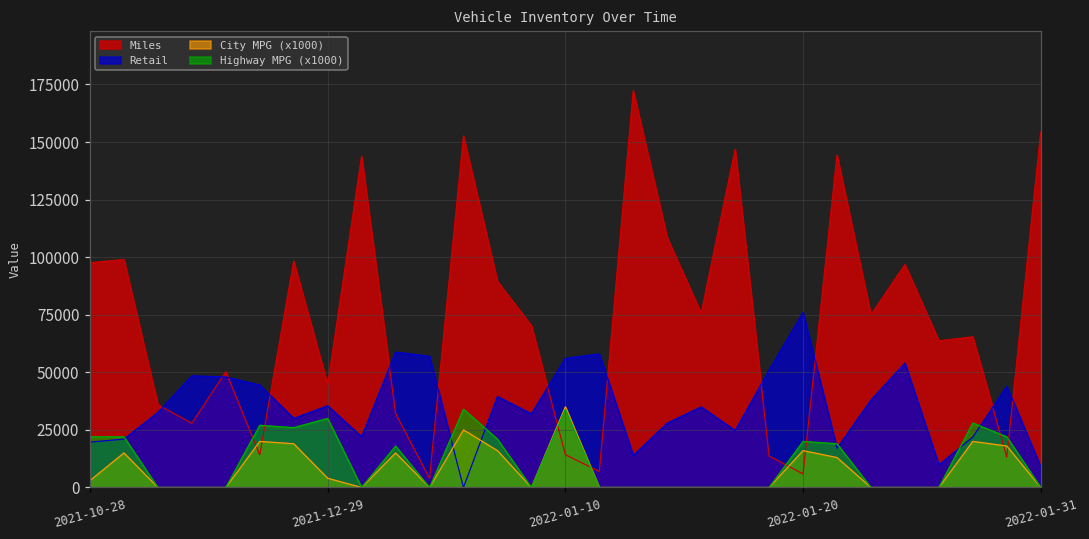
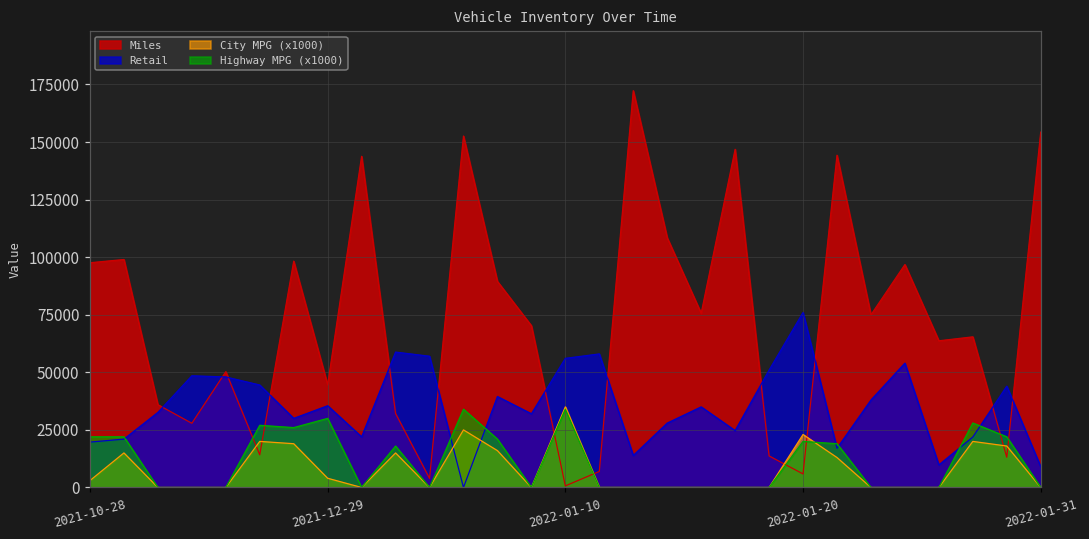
  {
    "Miles": {
      "2021-10-28": 98000,
      "2021-12-29": 45000,
-     "2022-01-10": 14000,
+     "2022-01-10": 1000,
      "2022-01-20": 6000,
      "2022-01-31": 154000
    },
    "Retail": {
      "2021-10-28": 20000,
      "2021-12-29": 35000,
      "2022-01-10": 56000,
      "2022-01-20": 76000,
      "2022-01-31": 9000
    },
    "City MPG (x1000)": {
      "2021-10-28": 3000,
      "2021-12-29": 4000,
-     "2022-01-20": 16000
+     "2022-01-20": 23000
    },
    "Highway MPG (x1000)": {
      "2021-10-28": 22000,
      "2021-12-29": 30000,
      "2022-01-20": 20000
    }
  }
